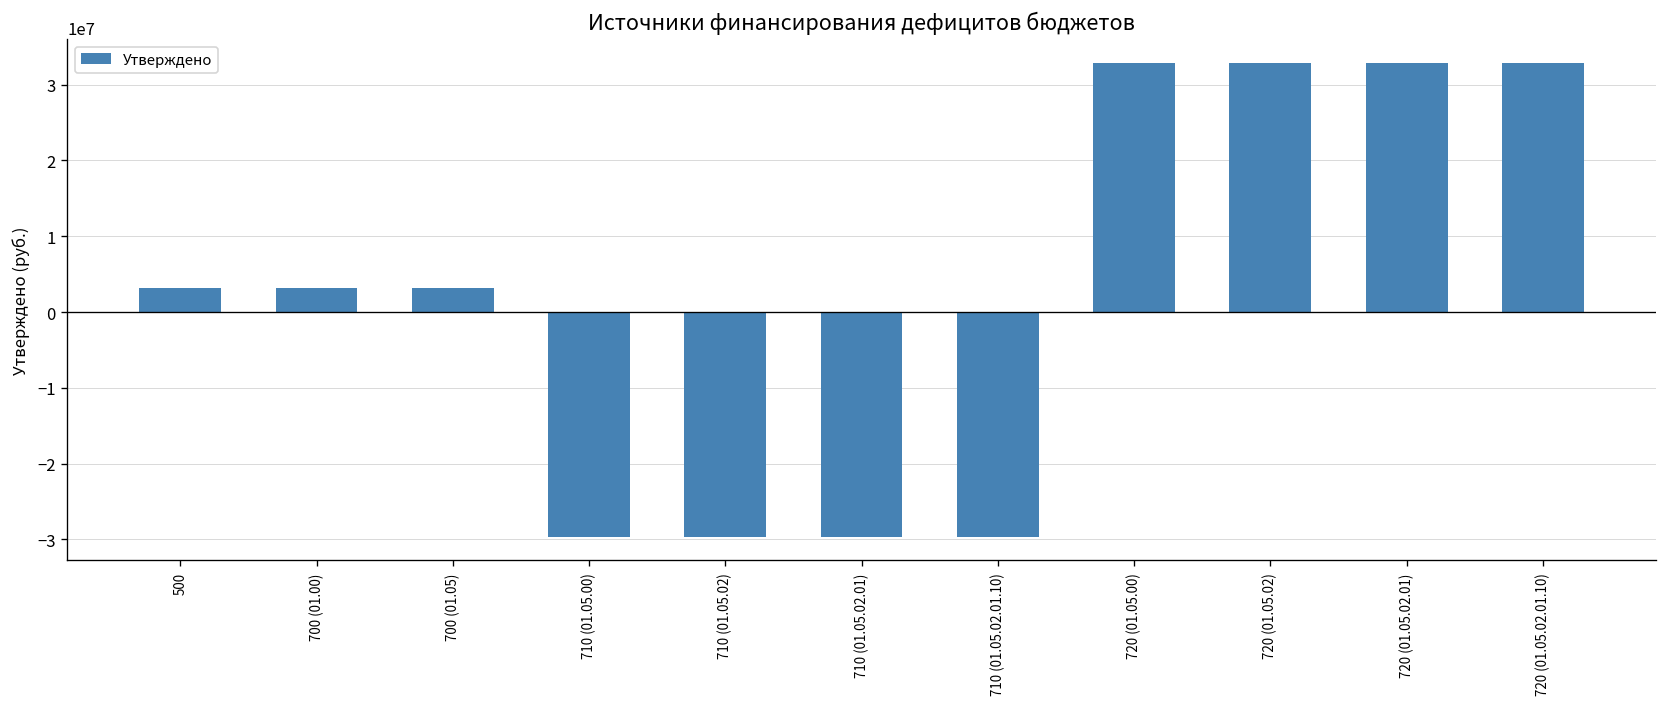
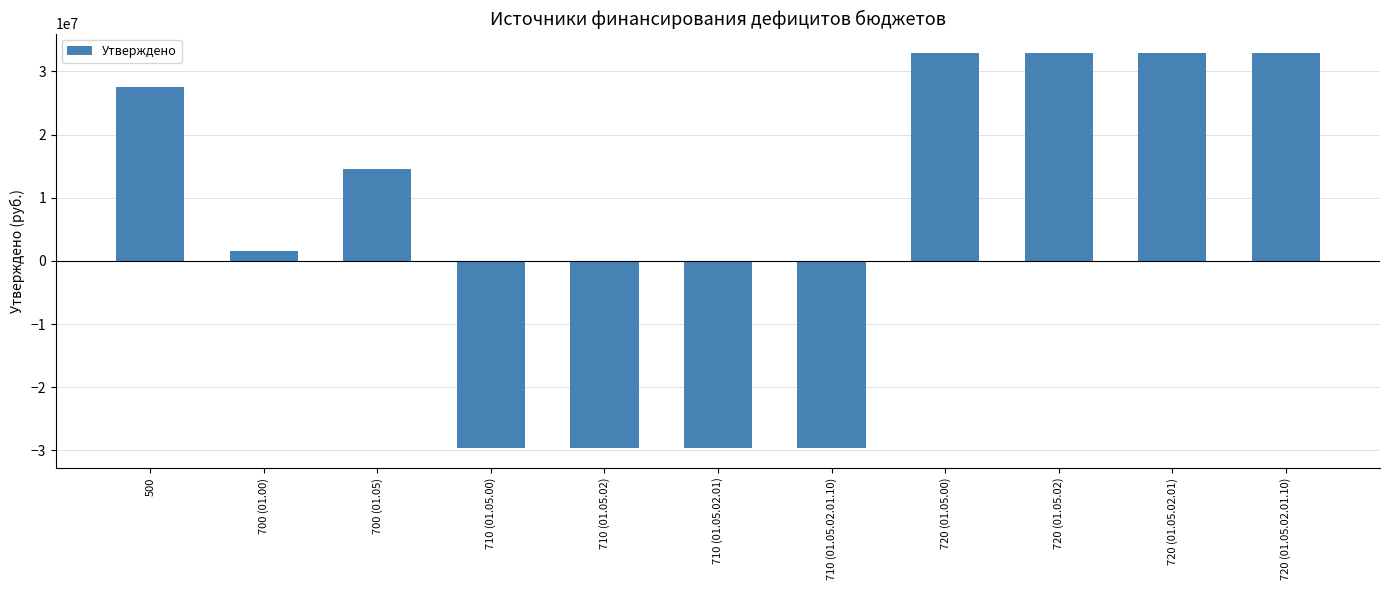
  {
-   "500": 3000000,
-   "700 (01.00)": 3000000,
-   "700 (01.05)": 3000000,
+   "500": 28000000,
+   "700 (01.00)": 2000000,
+   "700 (01.05)": 15000000,
    "710 (01.05.00)": -30000000,
    "710 (01.05.02)": -30000000,
    "710 (01.05.02.01)": -30000000,
    "710 (01.05.02.01.10)": -30000000,
    "720 (01.05.00)": 33000000,
    "720 (01.05.02)": 33000000,
    "720 (01.05.02.01)": 33000000,
    "720 (01.05.02.01.10)": 33000000
  }
